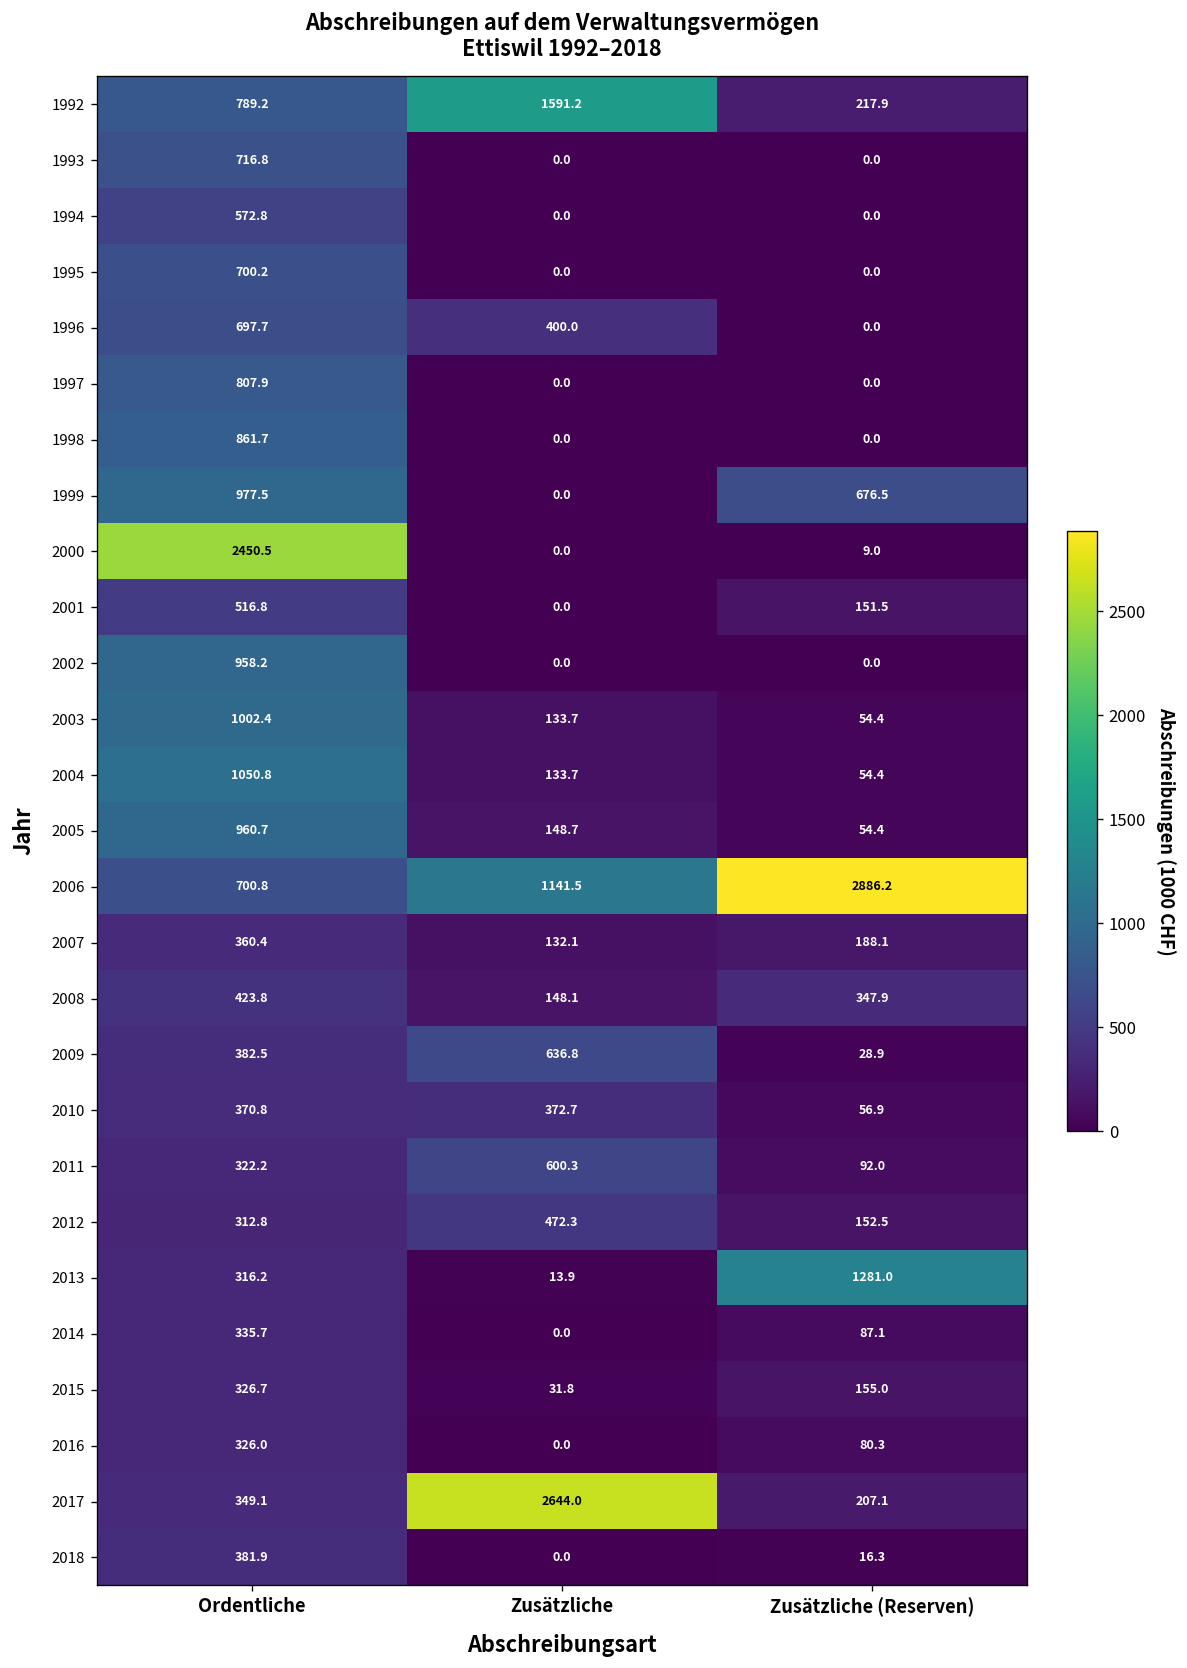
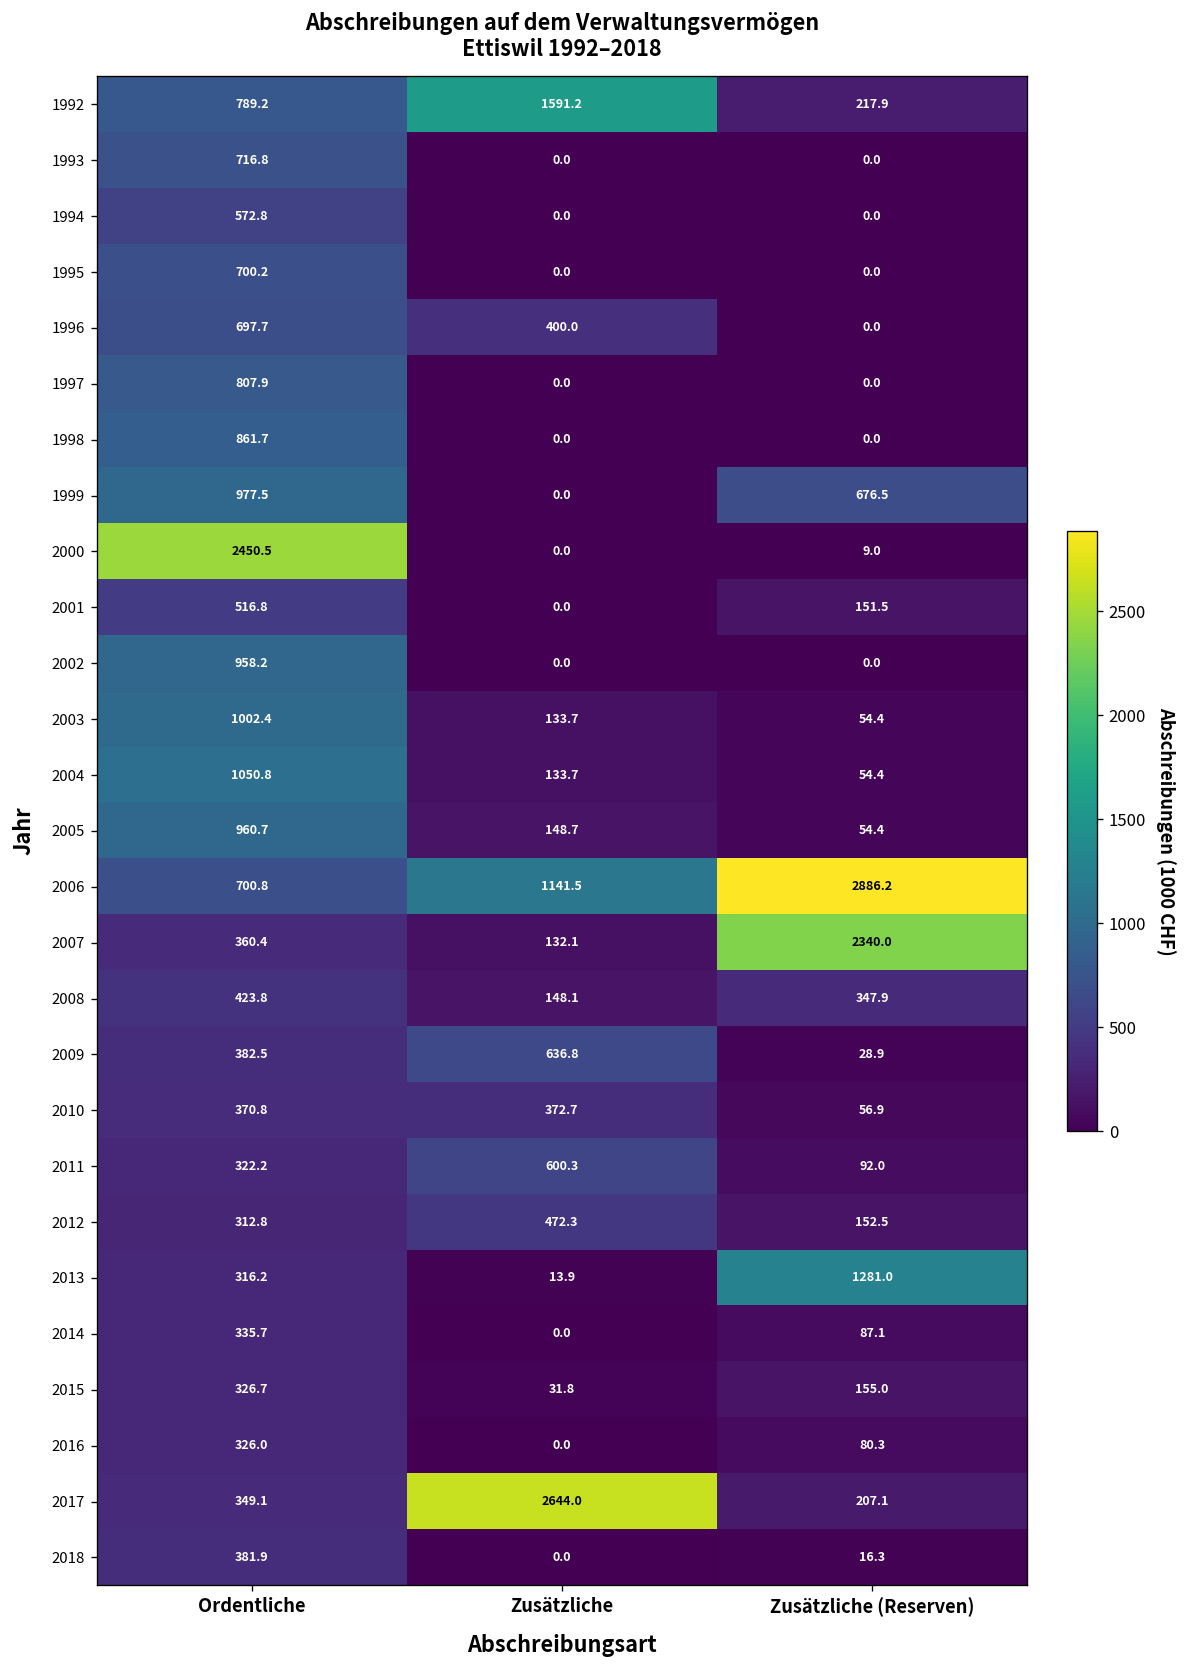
  {
    "1992": {
      "Ordentliche": 789.2,
      "Zusätzliche": 1591.2,
      "Zusätzliche (Reserven)": 217.9
    },
    "1993": {
      "Ordentliche": 716.8,
      "Zusätzliche": 0.0,
      "Zusätzliche (Reserven)": 0.0
    },
    "1994": {
      "Ordentliche": 572.8,
      "Zusätzliche": 0.0,
      "Zusätzliche (Reserven)": 0.0
    },
    "1995": {
      "Ordentliche": 700.2,
      "Zusätzliche": 0.0,
      "Zusätzliche (Reserven)": 0.0
    },
    "1996": {
      "Ordentliche": 697.7,
      "Zusätzliche": 400.0,
      "Zusätzliche (Reserven)": 0.0
    },
    "1997": {
      "Ordentliche": 807.9,
      "Zusätzliche": 0.0,
      "Zusätzliche (Reserven)": 0.0
    },
    "1998": {
      "Ordentliche": 861.7,
      "Zusätzliche": 0.0,
      "Zusätzliche (Reserven)": 0.0
    },
    "1999": {
      "Ordentliche": 977.5,
      "Zusätzliche": 0.0,
      "Zusätzliche (Reserven)": 676.5
    },
    "2000": {
      "Ordentliche": 2450.5,
      "Zusätzliche": 0.0,
      "Zusätzliche (Reserven)": 9.0
    },
    "2001": {
      "Ordentliche": 516.8,
      "Zusätzliche": 0.0,
      "Zusätzliche (Reserven)": 151.5
    },
    "2002": {
      "Ordentliche": 958.2,
      "Zusätzliche": 0.0,
      "Zusätzliche (Reserven)": 0.0
    },
    "2003": {
      "Ordentliche": 1002.4,
      "Zusätzliche": 133.7,
      "Zusätzliche (Reserven)": 54.4
    },
    "2004": {
      "Ordentliche": 1050.8,
      "Zusätzliche": 133.7,
      "Zusätzliche (Reserven)": 54.4
    },
    "2005": {
      "Ordentliche": 960.7,
      "Zusätzliche": 148.7,
      "Zusätzliche (Reserven)": 54.4
    },
    "2006": {
      "Ordentliche": 700.8,
      "Zusätzliche": 1141.5,
      "Zusätzliche (Reserven)": 2886.2
    },
    "2007": {
      "Ordentliche": 360.4,
      "Zusätzliche": 132.1,
-     "Zusätzliche (Reserven)": 188.1
+     "Zusätzliche (Reserven)": 2340.0
    },
    "2008": {
      "Ordentliche": 423.8,
      "Zusätzliche": 148.1,
      "Zusätzliche (Reserven)": 347.9
    },
    "2009": {
      "Ordentliche": 382.5,
      "Zusätzliche": 636.8,
      "Zusätzliche (Reserven)": 28.9
    },
    "2010": {
      "Ordentliche": 370.8,
      "Zusätzliche": 372.7,
      "Zusätzliche (Reserven)": 56.9
    },
    "2011": {
      "Ordentliche": 322.2,
      "Zusätzliche": 600.3,
      "Zusätzliche (Reserven)": 92.0
    },
    "2012": {
      "Ordentliche": 312.8,
      "Zusätzliche": 472.3,
      "Zusätzliche (Reserven)": 152.5
    },
    "2013": {
      "Ordentliche": 316.2,
      "Zusätzliche": 13.9,
      "Zusätzliche (Reserven)": 1281.0
    },
    "2014": {
      "Ordentliche": 335.7,
      "Zusätzliche": 0.0,
      "Zusätzliche (Reserven)": 87.1
    },
    "2015": {
      "Ordentliche": 326.7,
      "Zusätzliche": 31.8,
      "Zusätzliche (Reserven)": 155.0
    },
    "2016": {
      "Ordentliche": 326.0,
      "Zusätzliche": 0.0,
      "Zusätzliche (Reserven)": 80.3
    },
    "2017": {
      "Ordentliche": 349.1,
      "Zusätzliche": 2644.0,
      "Zusätzliche (Reserven)": 207.1
    },
    "2018": {
      "Ordentliche": 381.9,
      "Zusätzliche": 0.0,
      "Zusätzliche (Reserven)": 16.3
    }
  }
